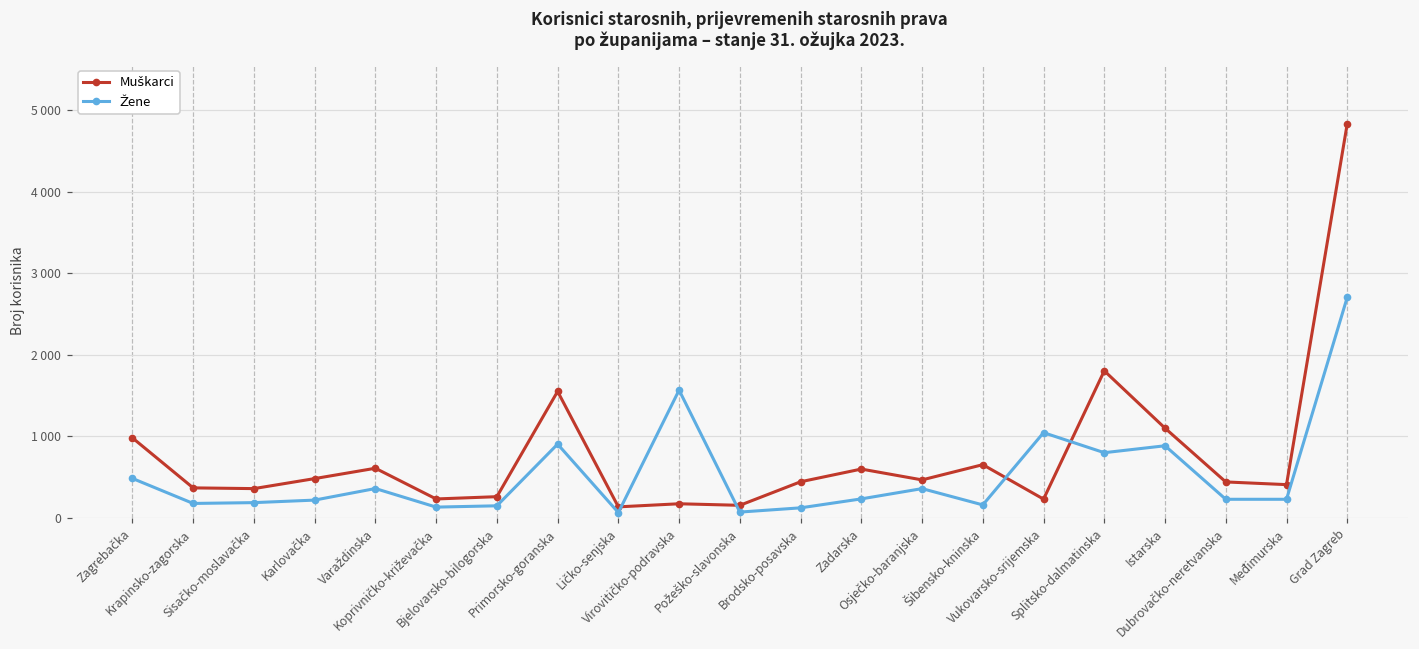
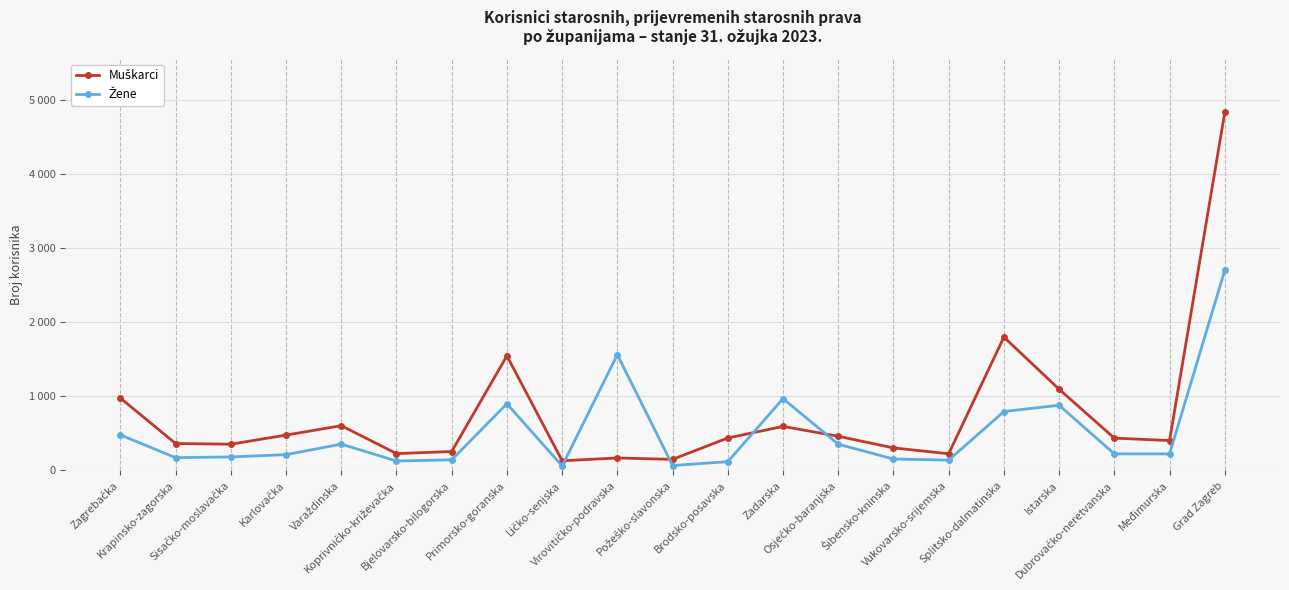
  {
    "Muškarci": {
      "Zagrebačka": 1000,
      "Krapinsko-zagorska": 400,
      "Sisačko-moslavačka": 400,
      "Karlovačka": 500,
      "Varaždinska": 600,
      "Koprivničko-križevačka": 200,
      "Bjelovarsko-bilogorska": 300,
      "Primorsko-goranska": 1500,
      "Ličko-senjska": 100,
      "Virovitičko-podravska": 200,
      "Požeško-slavonska": 200,
      "Brodsko-posavska": 400,
      "Zadarska": 600,
      "Osječko-baranjska": 500,
-     "Šibensko-kninska": 600,
+     "Šibensko-kninska": 300,
      "Vukovarsko-srijemska": 200,
      "Splitsko-dalmatinska": 1800,
      "Istarska": 1100,
      "Dubrovačko-neretvanska": 400,
      "Međimurska": 400,
      "Grad Zagreb": 4800
    },
    "Žene": {
      "Zagrebačka": 500,
      "Krapinsko-zagorska": 200,
      "Sisačko-moslavačka": 200,
      "Karlovačka": 200,
      "Varaždinska": 400,
      "Koprivničko-križevačka": 100,
      "Bjelovarsko-bilogorska": 100,
      "Primorsko-goranska": 900,
      "Ličko-senjska": 100,
      "Virovitičko-podravska": 1600,
      "Požeško-slavonska": 100,
      "Brodsko-posavska": 100,
-     "Zadarska": 200,
+     "Zadarska": 1000,
      "Osječko-baranjska": 400,
      "Šibensko-kninska": 200,
-     "Vukovarsko-srijemska": 1000,
+     "Vukovarsko-srijemska": 100,
      "Splitsko-dalmatinska": 800,
      "Istarska": 900,
      "Dubrovačko-neretvanska": 200,
      "Međimurska": 200,
      "Grad Zagreb": 2700
    }
  }
